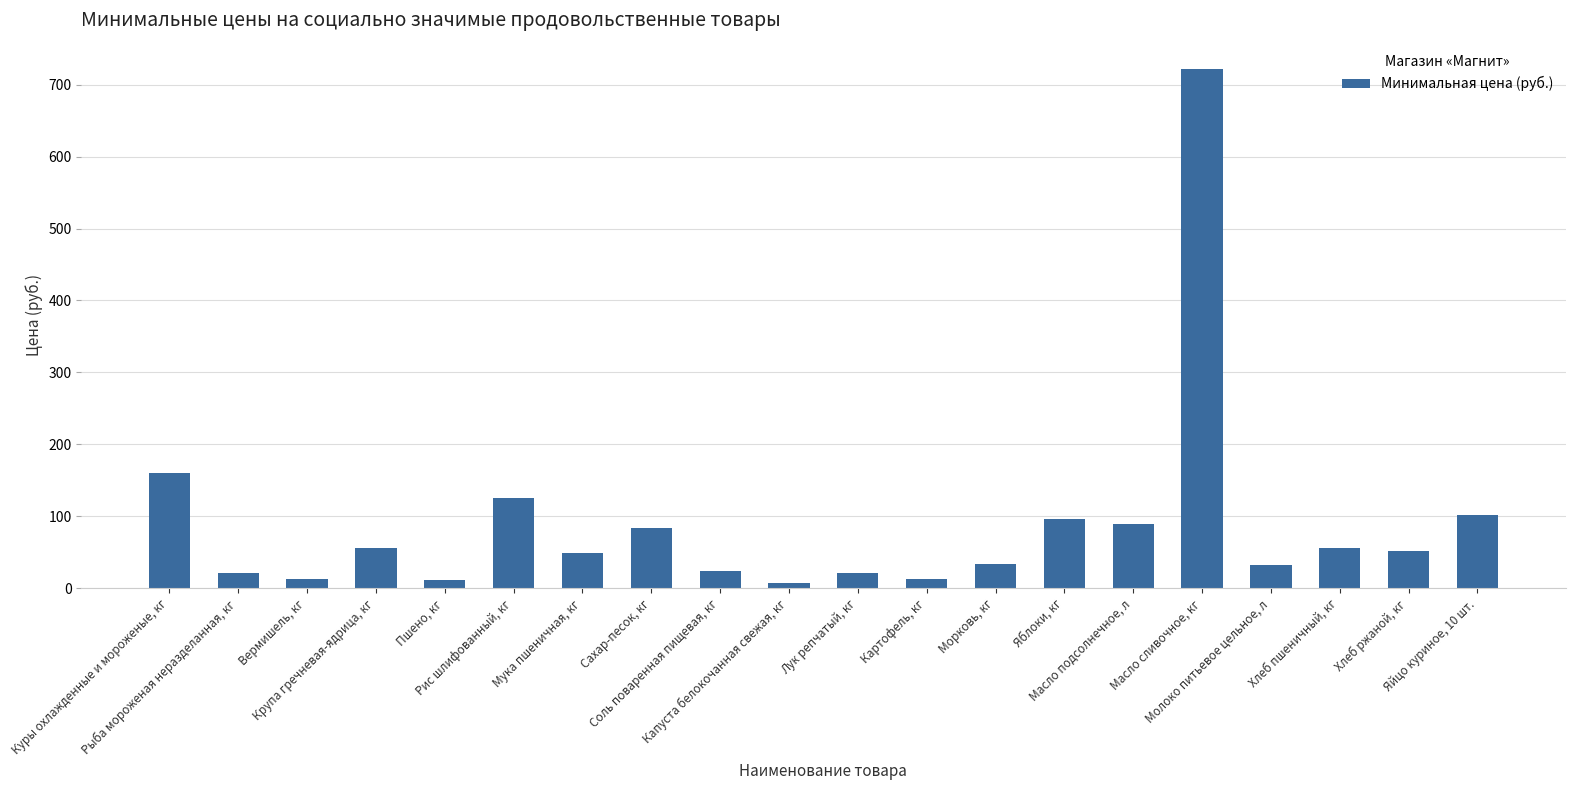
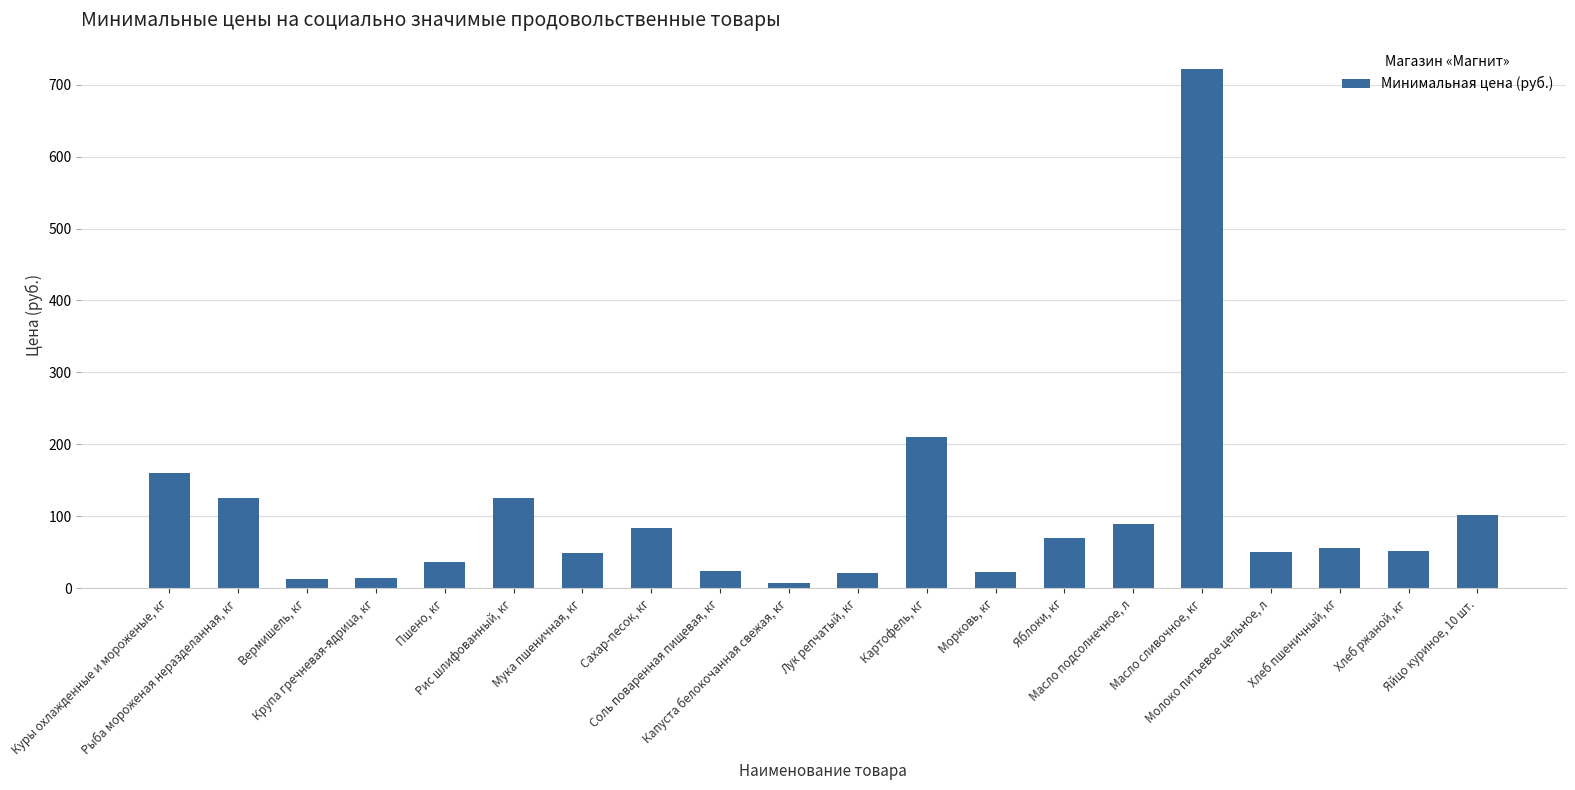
  {
    "Куры охлажденные и мороженые, кг": 160,
-   "Рыба мороженая неразделанная, кг": 20,
+   "Рыба мороженая неразделанная, кг": 120,
    "Вермишель, кг": 10,
-   "Крупа гречневая-ядрица, кг": 60,
-   "Пшено, кг": 10,
+   "Крупа гречневая-ядрица, кг": 10,
+   "Пшено, кг": 40,
    "Рис шлифованный, кг": 120,
    "Мука пшеничная, кг": 50,
    "Сахар-песок, кг": 80,
    "Соль поваренная пищевая, кг": 20,
    "Капуста белокочанная свежая, кг": 10,
    "Лук репчатый, кг": 20,
-   "Картофель, кг": 10,
-   "Морковь, кг": 30,
-   "Яблоки, кг": 100,
+   "Картофель, кг": 210,
+   "Морковь, кг": 20,
+   "Яблоки, кг": 70,
    "Масло подсолнечное, л": 90,
    "Масло сливочное, кг": 720,
-   "Молоко питьевое цельное, л": 30,
+   "Молоко питьевое цельное, л": 50,
    "Хлеб пшеничный, кг": 60,
    "Хлеб ржаной, кг": 50,
    "Яйцо куриное, 10 шт.": 100
  }
